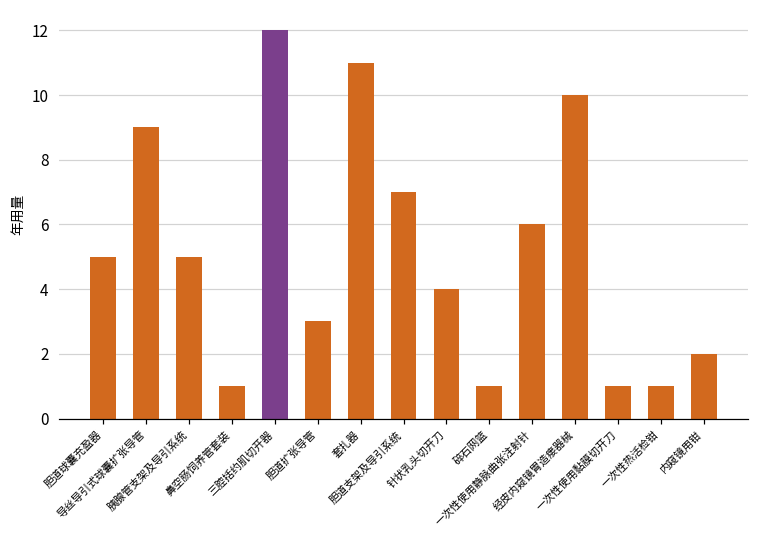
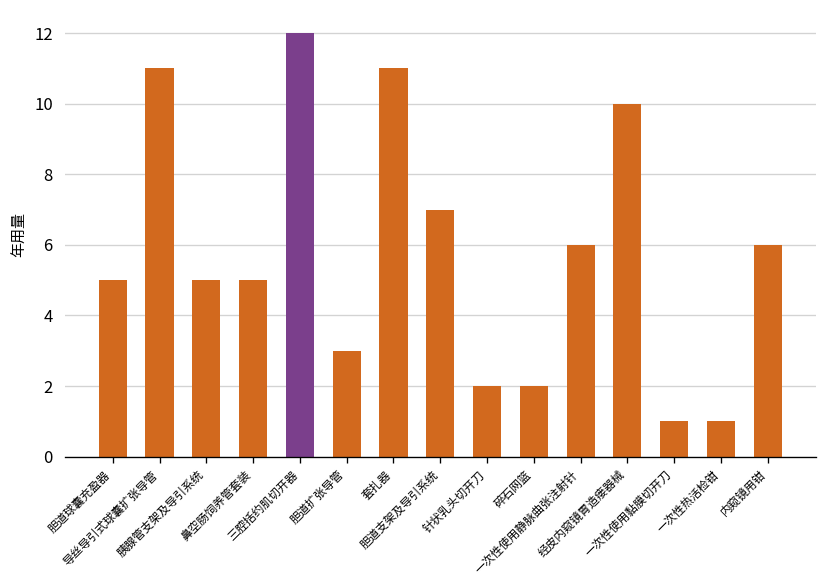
  {
    "胆道球囊充盈器": 5,
-   "导丝导引式球囊扩张导管": 9,
+   "导丝导引式球囊扩张导管": 11,
    "胰腺管支架及导引系统": 5,
-   "鼻空肠饲养管套装": 1,
+   "鼻空肠饲养管套装": 5,
    "三腔括约肌切开器": 12,
    "胆道扩张导管": 3,
    "套扎器": 11,
    "胆道支架及导引系统": 7,
-   "针状乳头切开刀": 4,
-   "碎石网篮": 1,
+   "针状乳头切开刀": 2,
+   "碎石网篮": 2,
    "一次性使用静脉曲张注射针": 6,
    "经皮内窥镜胃造瘘器械": 10,
    "一次性使用黏膜切开刀": 1,
    "一次性热活检钳": 1,
-   "内窥镜用钳": 2
+   "内窥镜用钳": 6
  }
